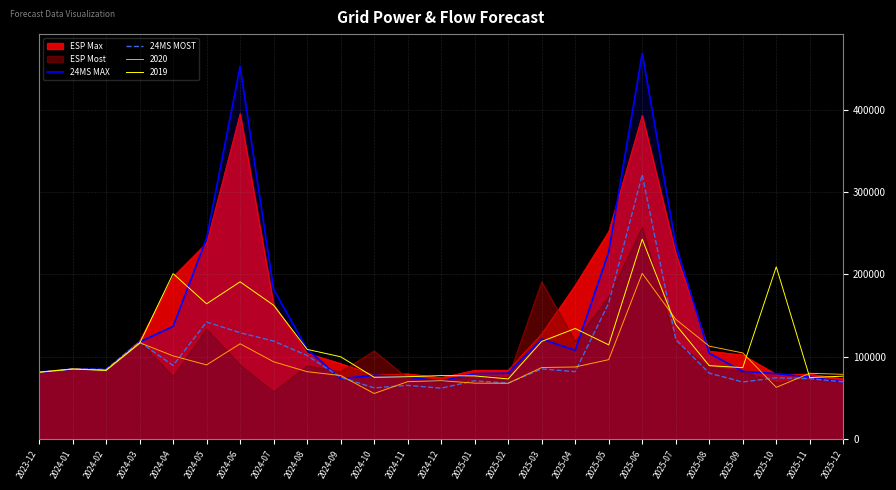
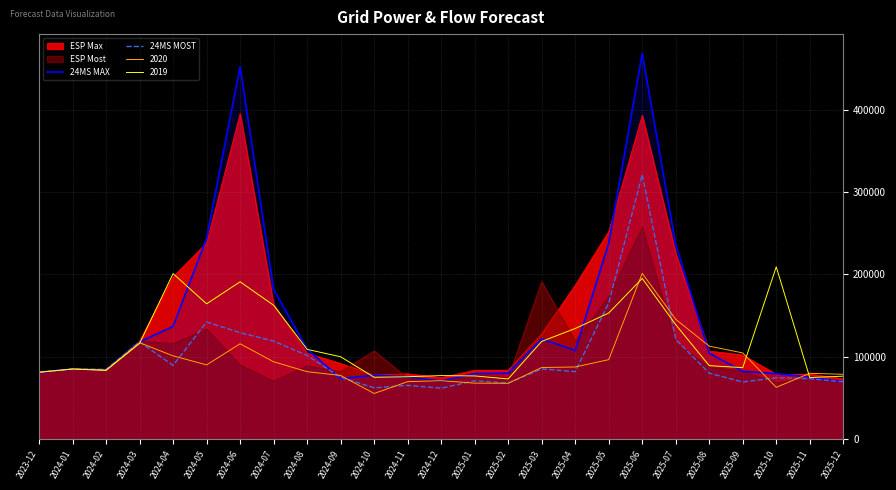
  {
    "ESP Max": {
      "2024-04": 200000,
      "2024-05": 240000,
      "2024-06": 400000,
      "2024-09": 90000,
      "2024-11": 80000,
      "2025-01": 80000,
      "2025-02": 80000,
      "2025-03": 130000,
      "2025-04": 190000,
      "2025-05": 250000,
      "2025-06": 390000,
      "2025-07": 230000,
      "2025-12": 70000
    },
    "ESP Most": {
-     "2024-04": 80000,
+     "2024-04": 120000,
      "2024-05": 130000,
      "2024-06": 90000,
-     "2024-07": 60000,
+     "2024-07": 70000,
      "2024-08": 90000,
      "2024-09": 80000,
      "2024-10": 110000,
      "2025-03": 190000,
      "2025-04": 120000,
      "2025-05": 170000,
      "2025-06": 260000,
      "2025-07": 120000,
      "2025-10": 70000
    },
    "24MS MAX": {
      "2024-04": 140000,
      "2024-05": 240000,
      "2024-06": 450000,
      "2024-07": 180000,
      "2025-02": 80000,
      "2025-04": 110000,
-     "2025-05": 230000,
+     "2025-05": 240000,
      "2025-06": 470000,
      "2025-07": 240000
    },
    "24MS MOST": {
      "2024-04": 90000,
      "2024-05": 140000,
      "2024-06": 130000,
      "2024-07": 120000,
      "2024-10": 60000,
      "2024-11": 70000,
      "2024-12": 60000,
      "2025-04": 80000,
      "2025-05": 170000,
      "2025-06": 320000,
      "2025-07": 120000,
      "2025-08": 80000,
      "2025-09": 70000,
      "2025-10": 70000
    },
    "2020": {
      "2024-04": 100000,
      "2024-05": 90000,
      "2024-06": 120000,
      "2024-07": 90000,
      "2024-08": 80000,
      "2024-10": 60000,
      "2024-11": 70000,
      "2025-04": 90000,
      "2025-05": 100000,
      "2025-06": 200000,
      "2025-07": 150000,
      "2025-08": 110000,
      "2025-10": 60000
    },
    "2019": {
      "2024-04": 200000,
      "2024-05": 160000,
      "2024-06": 190000,
      "2024-09": 100000,
      "2025-04": 130000,
-     "2025-05": 110000,
-     "2025-06": 240000,
+     "2025-05": 150000,
+     "2025-06": 200000,
      "2025-07": 140000,
      "2025-09": 90000,
      "2025-10": 210000
    }
  }
